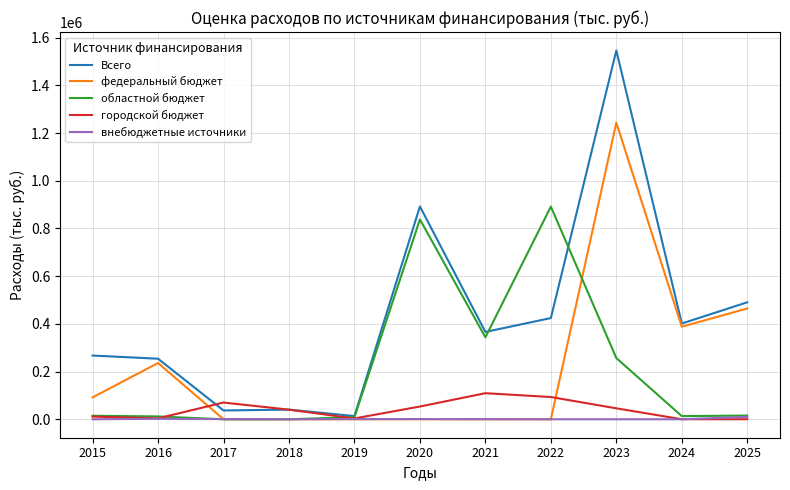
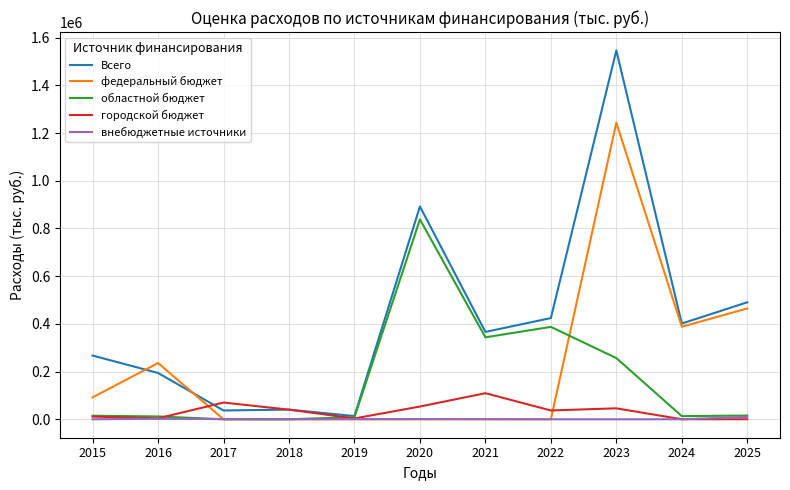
  {
    "Всего": {
      "2015": 270000,
-     "2016": 250000,
+     "2016": 190000,
      "2017": 40000,
      "2020": 890000,
      "2021": 370000,
      "2022": 420000,
      "2023": 1550000,
      "2024": 400000,
      "2025": 490000
    },
    "федеральный бюджет": {
      "2015": 90000,
      "2016": 240000,
      "2023": 1240000,
      "2024": 390000,
      "2025": 460000
    },
    "областной бюджет": {
      "2020": 840000,
      "2021": 340000,
-     "2022": 890000,
+     "2022": 390000,
      "2023": 260000,
      "2024": 10000
    },
    "городской бюджет": {
      "2017": 70000,
      "2020": 50000,
      "2021": 110000,
-     "2022": 90000,
+     "2022": 40000,
      "2023": 50000
    },
    "внебюджетные источники": {
      "2015": 0,
      "2023": 0
    }
  }
